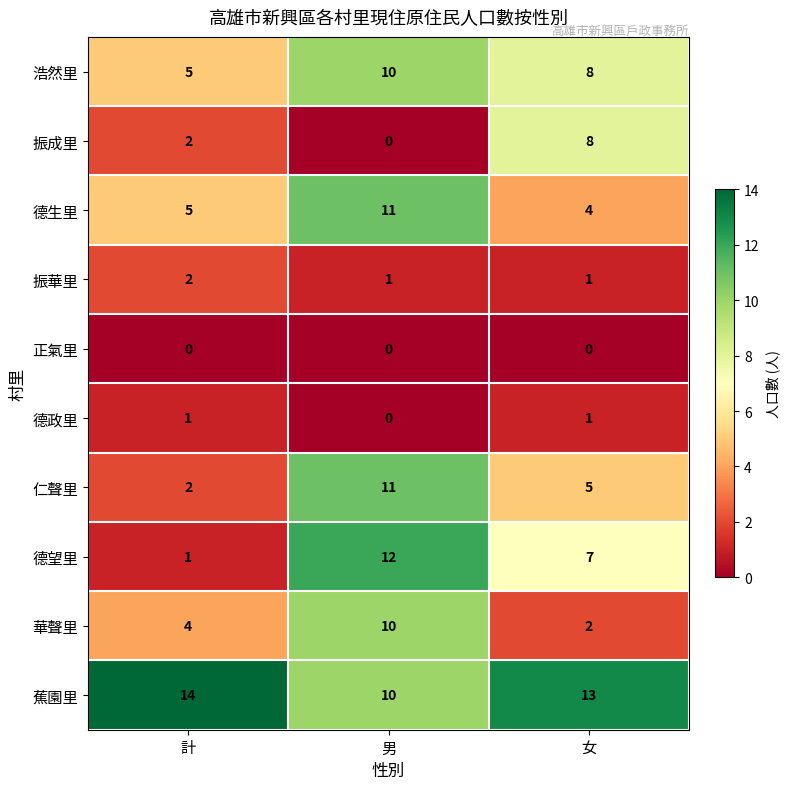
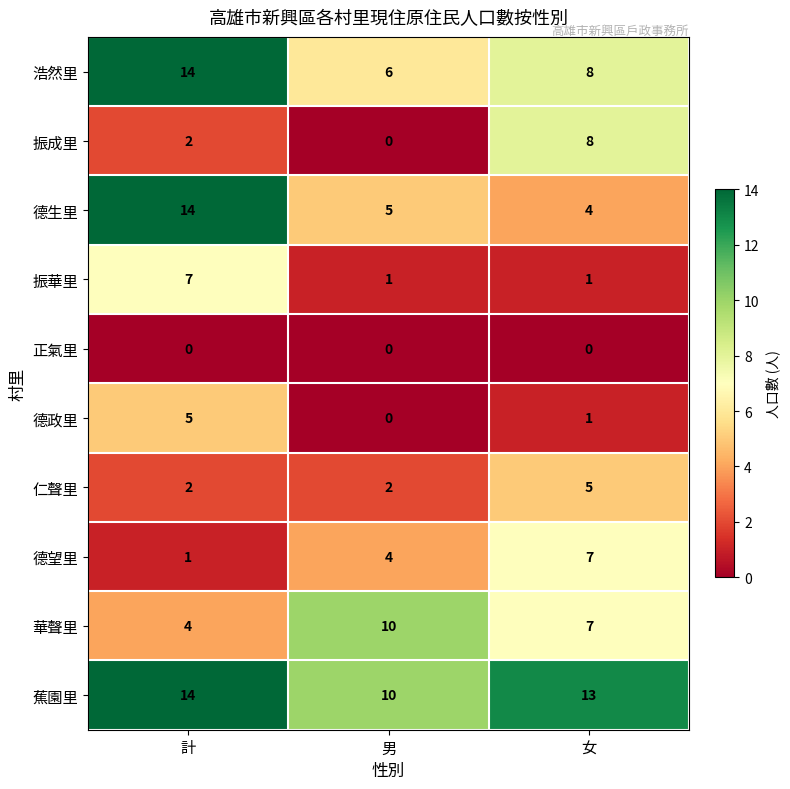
  {
    "浩然里": {
-     "計": 5,
-     "男": 10,
+     "計": 14,
+     "男": 6,
      "女": 8
    },
    "振成里": {
      "計": 2,
      "男": 0,
      "女": 8
    },
    "德生里": {
-     "計": 5,
-     "男": 11,
+     "計": 14,
+     "男": 5,
      "女": 4
    },
    "振華里": {
-     "計": 2,
+     "計": 7,
      "男": 1,
      "女": 1
    },
    "正氣里": {
      "計": 0,
      "男": 0,
      "女": 0
    },
    "德政里": {
-     "計": 1,
+     "計": 5,
      "男": 0,
      "女": 1
    },
    "仁聲里": {
      "計": 2,
-     "男": 11,
+     "男": 2,
      "女": 5
    },
    "德望里": {
      "計": 1,
-     "男": 12,
+     "男": 4,
      "女": 7
    },
    "華聲里": {
      "計": 4,
      "男": 10,
-     "女": 2
+     "女": 7
    },
    "蕉園里": {
      "計": 14,
      "男": 10,
      "女": 13
    }
  }
